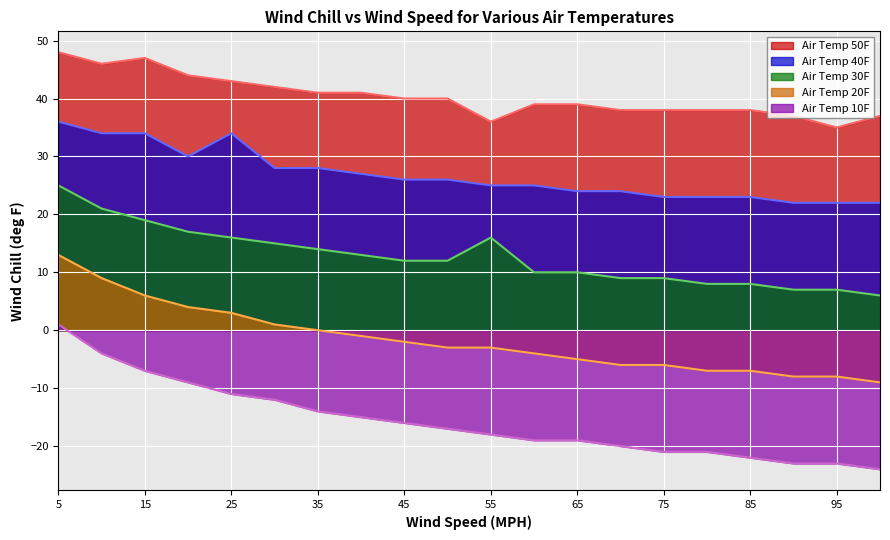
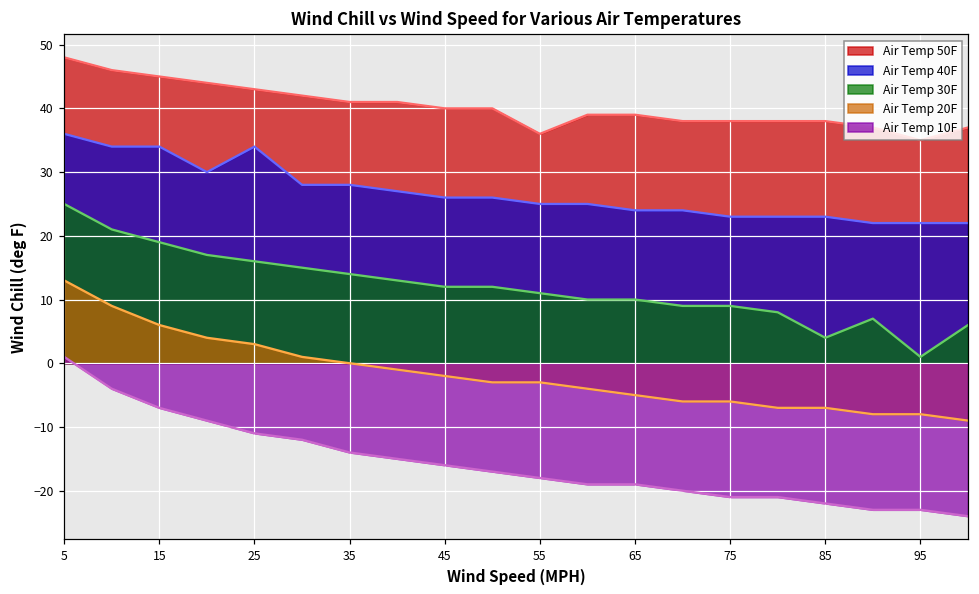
  {
    "Air Temp 50F": {
      "5": 48,
-     "15": 47,
+     "15": 45,
      "25": 43,
      "35": 41,
      "45": 40,
      "55": 36,
      "65": 39,
      "75": 38,
      "85": 38,
      "95": 35
    },
    "Air Temp 40F": {
      "5": 36,
      "15": 34,
      "25": 34,
      "35": 28,
      "45": 26,
      "55": 25,
      "65": 24,
      "75": 23,
      "85": 23,
      "95": 22
    },
    "Air Temp 30F": {
      "5": 25,
      "15": 19,
      "25": 16,
      "35": 14,
      "45": 12,
-     "55": 16,
+     "55": 11,
      "65": 10,
      "75": 9,
-     "85": 8,
-     "95": 7
+     "85": 4,
+     "95": 1
    }
  }
